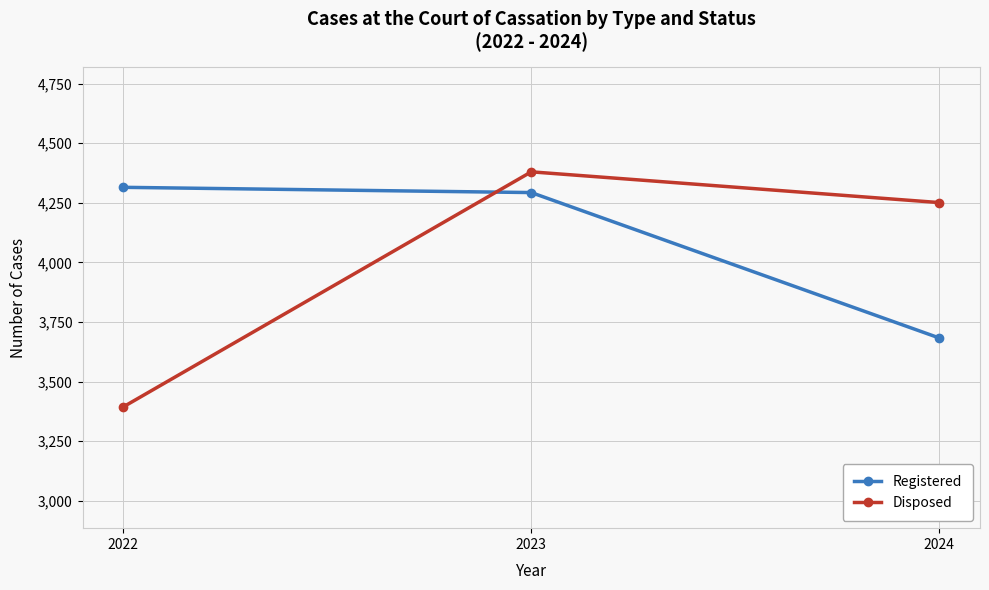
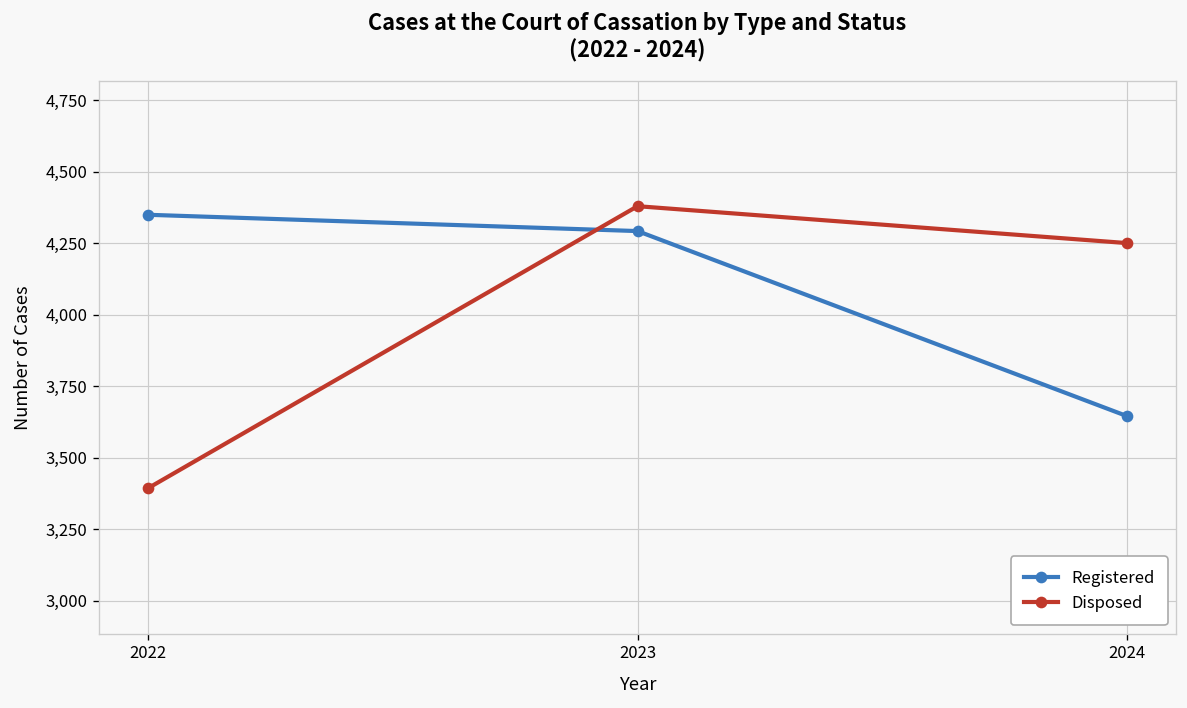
  {
    "Registered": {
-     "2022": "4,320",
+     "2022": "4,350",
      "2023": "4,290",
-     "2024": "3,680"
+     "2024": "3,650"
    },
    "Disposed": {
      "2022": "3,390",
      "2023": "4,380",
      "2024": "4,250"
    }
  }
